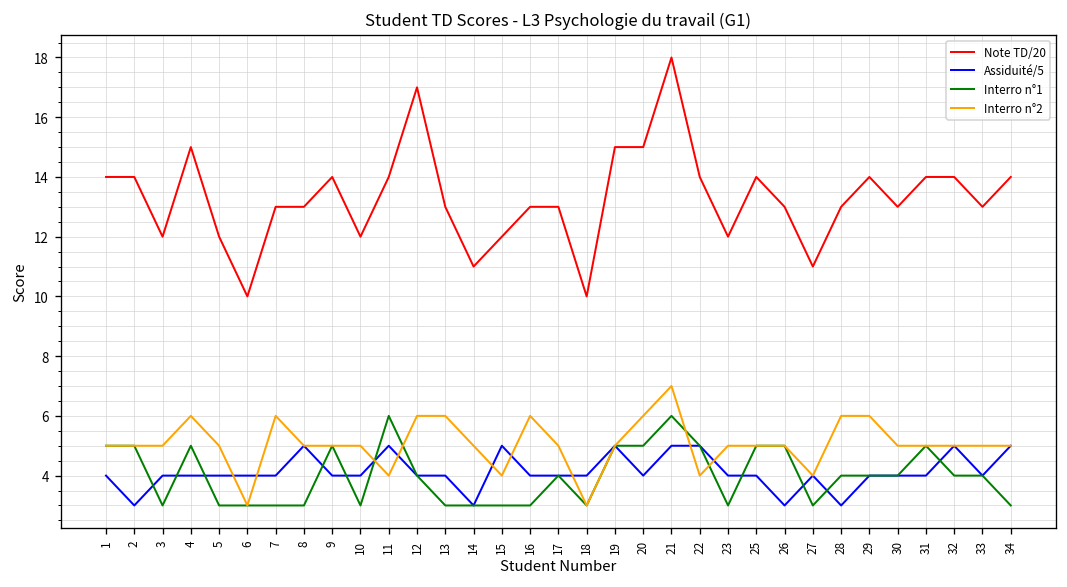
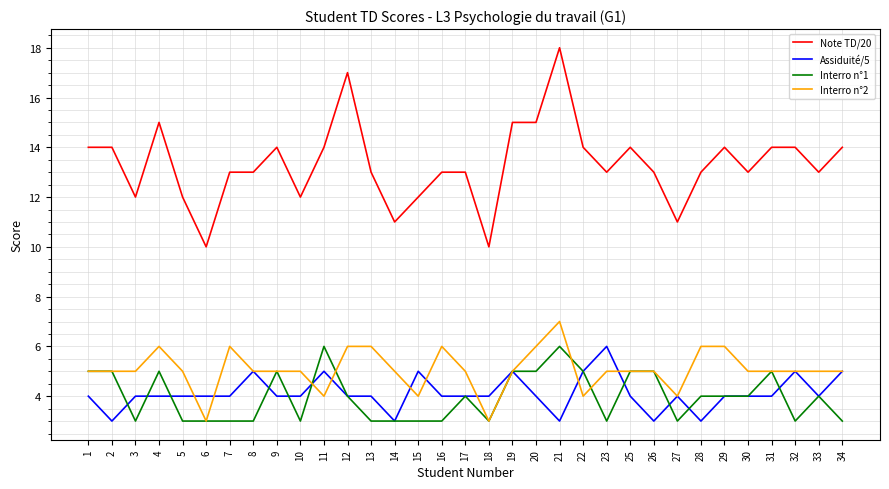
  {
    "Note TD/20": {
      "1": 14,
      "2": 14,
      "3": 12,
      "4": 15,
      "5": 12,
      "6": 10,
      "7": 13,
      "8": 13,
      "9": 14,
      "10": 12,
      "11": 14,
      "12": 17,
      "13": 13,
      "14": 11,
      "15": 12,
      "16": 13,
      "17": 13,
      "18": 10,
      "19": 15,
      "20": 15,
      "21": 18,
      "22": 14,
-     "23": 12,
+     "23": 13,
      "25": 14,
      "26": 13,
      "27": 11,
      "28": 13,
      "29": 14,
      "30": 13,
      "31": 14,
      "32": 14,
      "33": 13,
      "34": 14
    },
    "Assiduité/5": {
      "1": 4,
      "2": 3,
      "3": 4,
      "4": 4,
      "5": 4,
      "6": 4,
      "7": 4,
      "9": 4,
      "10": 4,
      "11": 5,
      "13": 4,
      "15": 5,
      "16": 4,
      "18": 4,
      "20": 4,
-     "21": 5,
-     "23": 4,
+     "21": 3,
+     "23": 6,
      "25": 4,
      "26": 3,
      "28": 3,
      "31": 4
    },
    "Interro n°1": {
      "3": 3,
      "4": 5,
      "5": 3,
      "7": 3,
      "8": 3,
      "10": 3,
      "11": 6,
      "13": 3,
      "15": 3,
      "16": 3,
      "20": 5,
      "21": 6,
      "23": 3,
      "27": 3,
      "28": 4,
-     "32": 4,
+     "32": 3,
      "34": 3
    },
    "Interro n°2": {
      "3": 5,
      "4": 6,
      "5": 5,
      "7": 6,
      "10": 5,
      "11": 4,
      "12": 6,
      "13": 6,
      "14": 5,
      "15": 4,
      "16": 6,
      "17": 5,
      "20": 6,
      "21": 7,
      "22": 4,
      "23": 5,
      "28": 6,
      "29": 6,
      "30": 5,
      "33": 5
    }
  }
